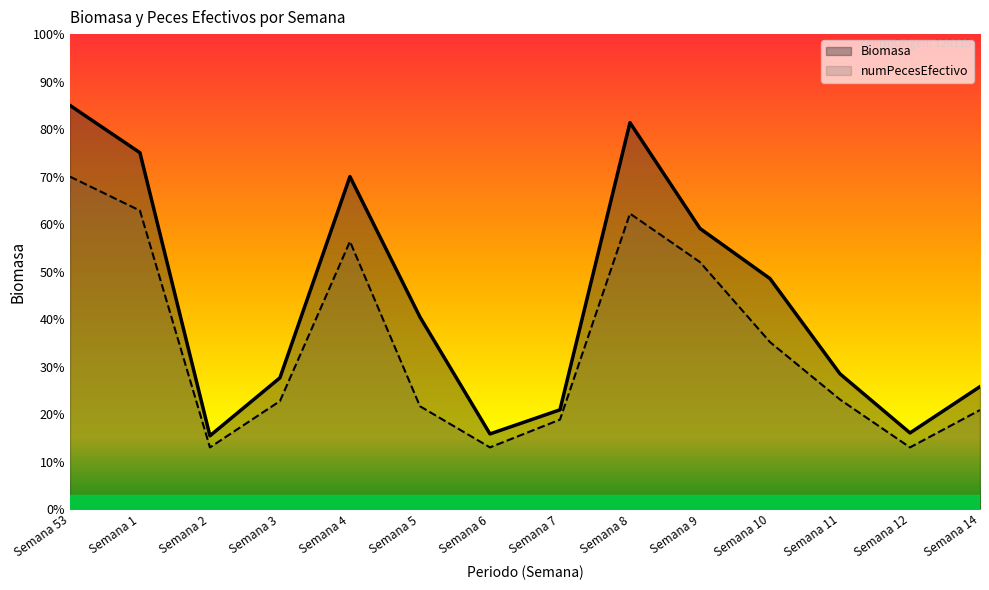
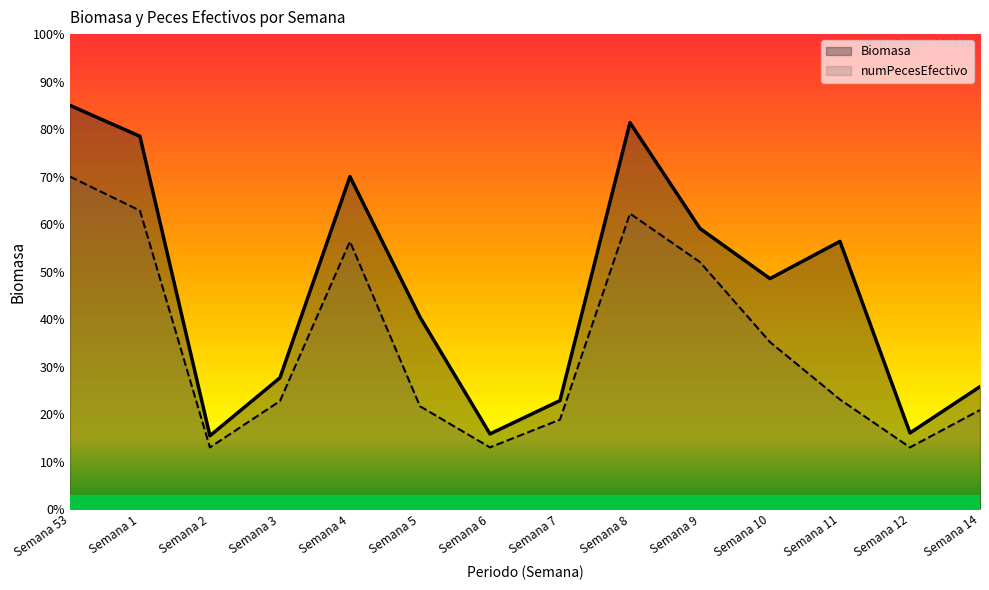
  {
    "Biomasa": {
      "Semana 53": "85%",
-     "Semana 1": "75%",
+     "Semana 1": "78%",
      "Semana 2": "15%",
      "Semana 3": "28%",
      "Semana 4": "70%",
      "Semana 5": "40%",
      "Semana 6": "16%",
-     "Semana 7": "21%",
+     "Semana 7": "23%",
      "Semana 8": "81%",
      "Semana 9": "59%",
      "Semana 10": "49%",
-     "Semana 11": "28%",
+     "Semana 11": "56%",
      "Semana 12": "16%",
      "Semana 14": "26%"
    },
    "numPecesEfectivo": {
      "Semana 53": "70%",
      "Semana 1": "63%",
      "Semana 2": "13%",
      "Semana 3": "23%",
      "Semana 4": "56%",
      "Semana 5": "22%",
      "Semana 6": "13%",
      "Semana 7": "19%",
      "Semana 8": "62%",
      "Semana 9": "52%",
      "Semana 10": "35%",
      "Semana 11": "23%",
      "Semana 12": "13%",
      "Semana 14": "21%"
    }
  }
